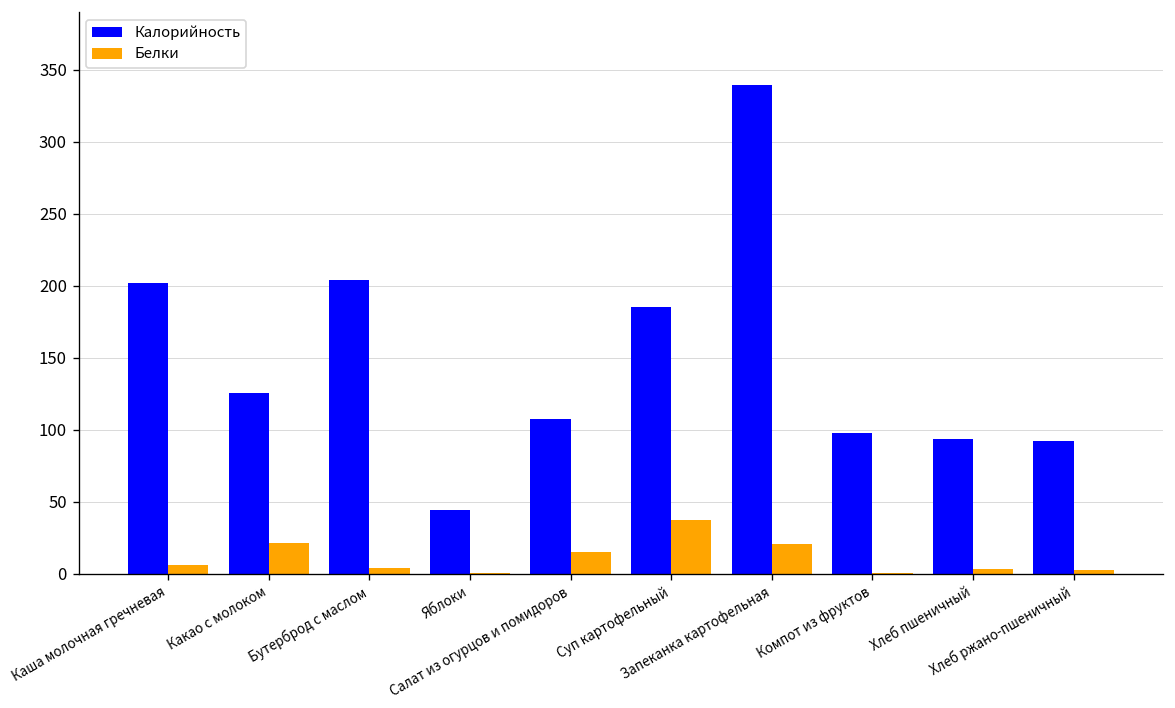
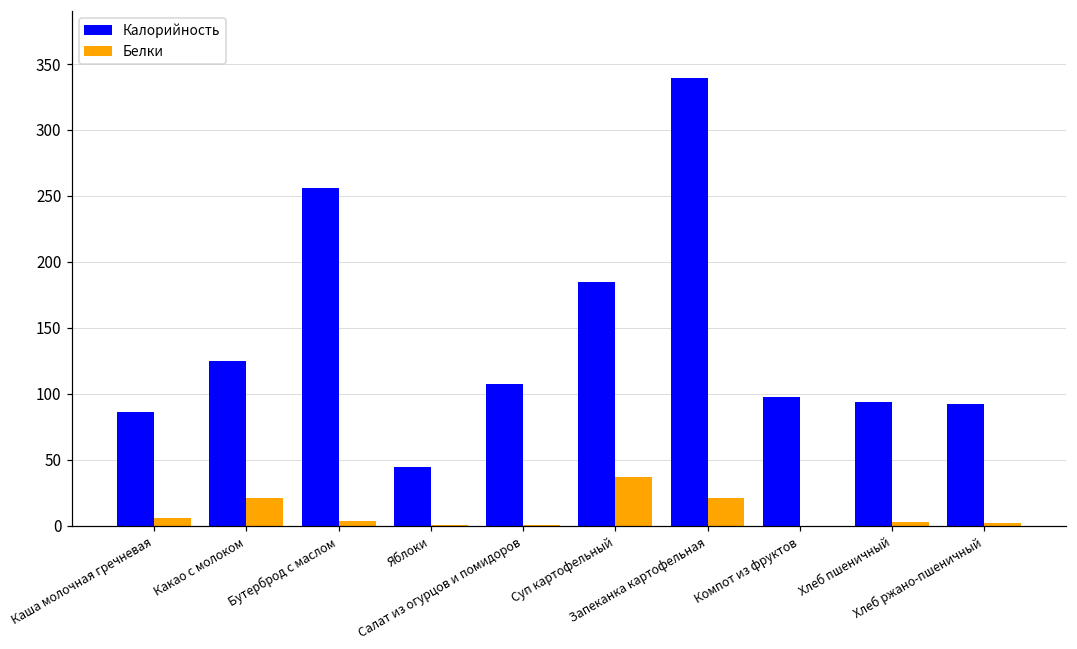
  {
    "Калорийность": {
-     "Каша молочная гречневая": 202,
+     "Каша молочная гречневая": 86,
      "Какао с молоком": 125,
-     "Бутерброд с маслом": 204,
+     "Бутерброд с маслом": 256,
      "Яблоки": 44,
      "Салат из огурцов и помидоров": 107,
      "Суп картофельный": 185,
      "Запеканка картофельная": 339,
      "Компот из фруктов": 98,
      "Хлеб пшеничный": 94,
      "Хлеб ржано-пшеничный": 92
    },
    "Белки": {
      "Каша молочная гречневая": 6,
      "Какао с молоком": 21,
      "Бутерброд с маслом": 4,
-     "Салат из огурцов и помидоров": 15,
+     "Салат из огурцов и помидоров": 0,
      "Суп картофельный": 37,
      "Запеканка картофельная": 21,
      "Хлеб пшеничный": 3,
      "Хлеб ржано-пшеничный": 2
    }
  }
